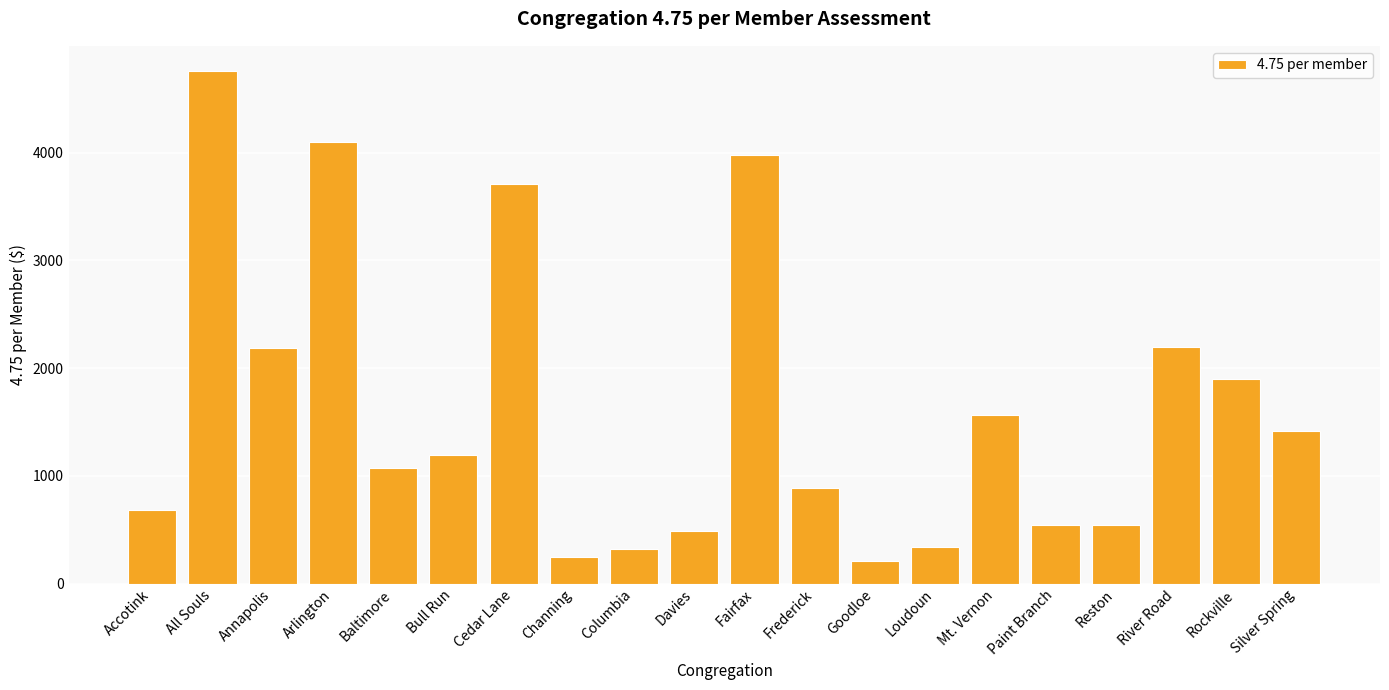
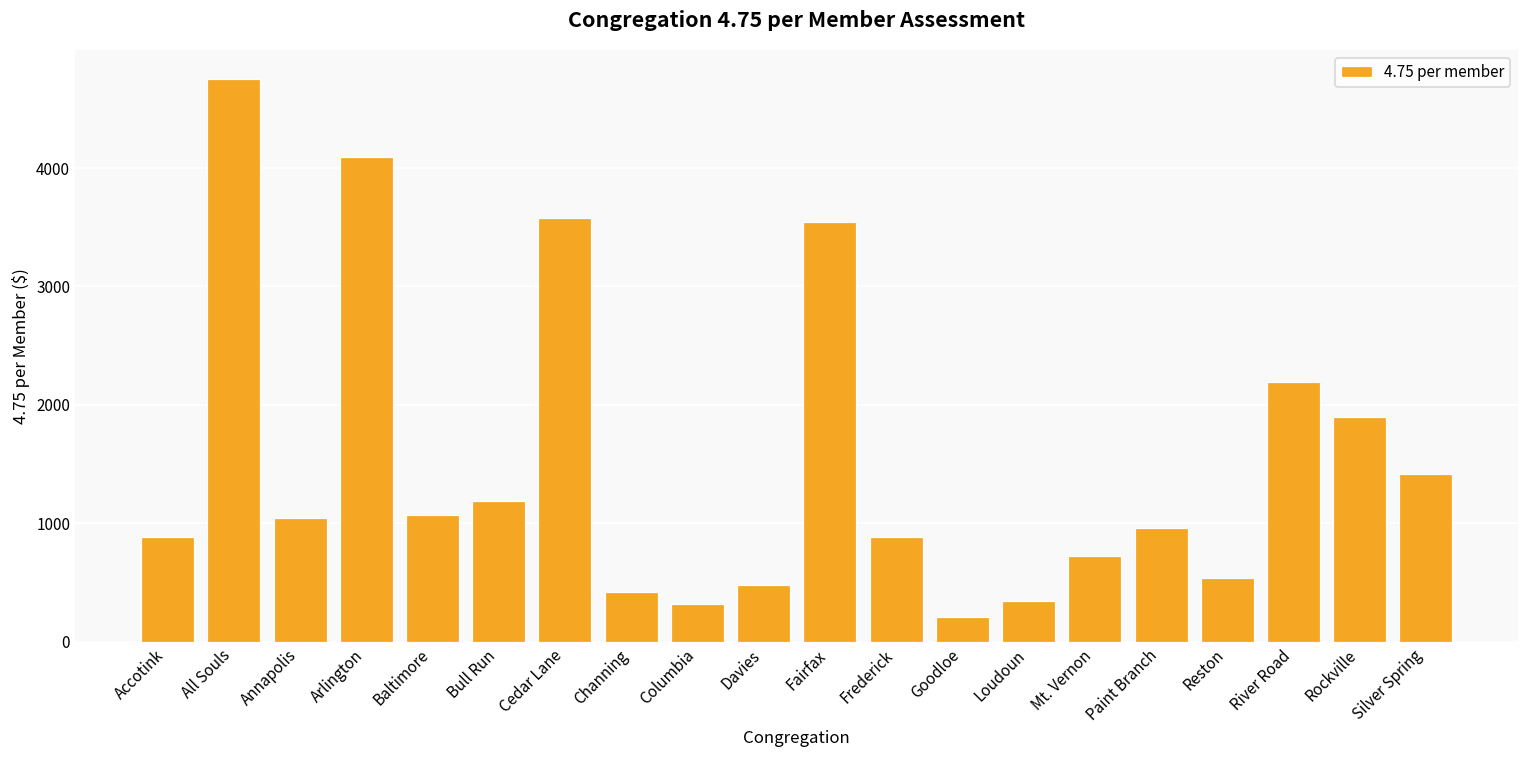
  {
-   "Accotink": 680,
+   "Accotink": 890,
    "All Souls": 4750,
-   "Annapolis": 2190,
+   "Annapolis": 1040,
    "Arlington": 4100,
    "Baltimore": 1070,
    "Bull Run": 1190,
-   "Cedar Lane": 3710,
-   "Channing": 250,
+   "Cedar Lane": 3580,
+   "Channing": 420,
    "Columbia": 320,
    "Davies": 480,
-   "Fairfax": 3980,
+   "Fairfax": 3550,
    "Frederick": 890,
    "Goodloe": 210,
    "Loudoun": 340,
-   "Mt. Vernon": 1570,
-   "Paint Branch": 540,
+   "Mt. Vernon": 720,
+   "Paint Branch": 960,
    "Reston": 540,
    "River Road": 2200,
    "Rockville": 1900,
    "Silver Spring": 1420
  }
